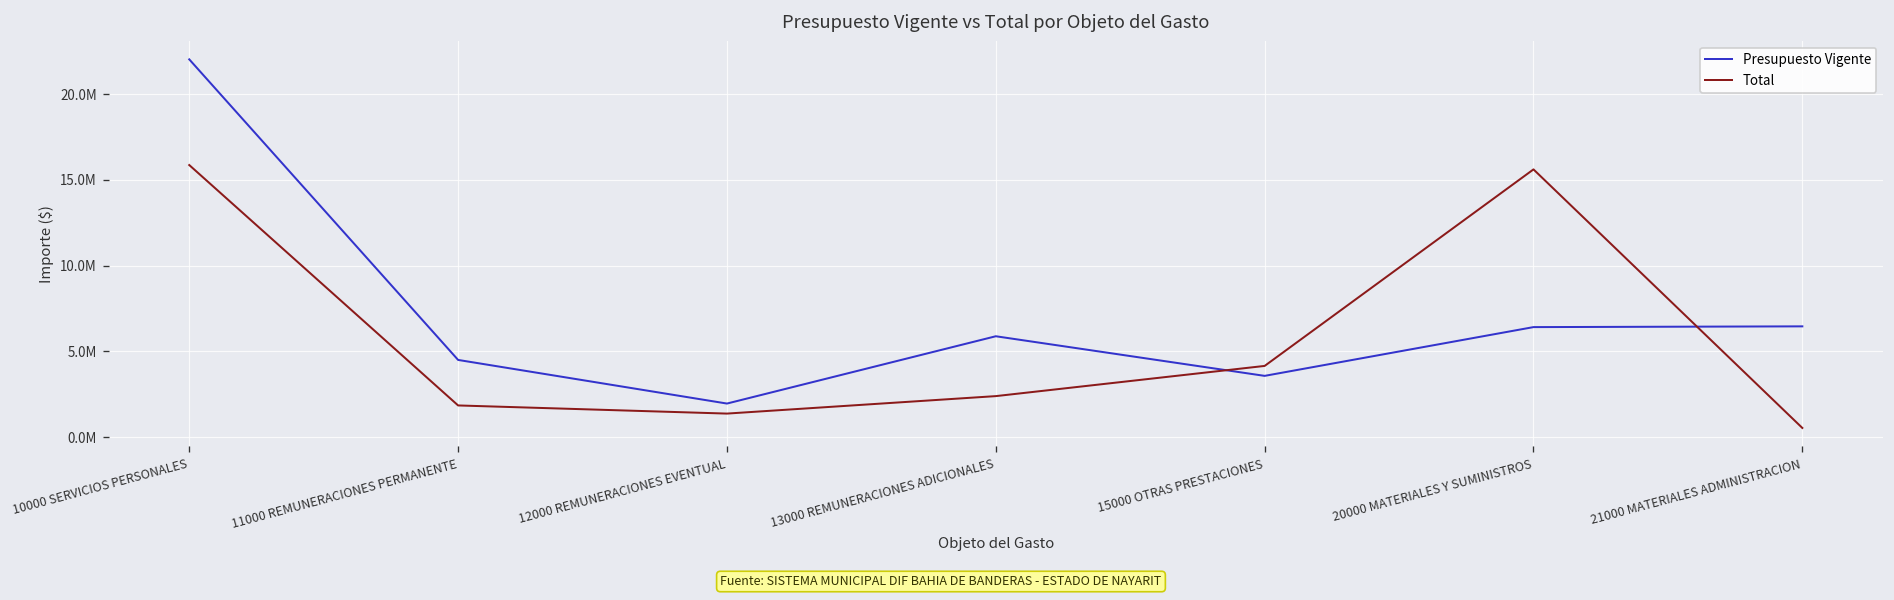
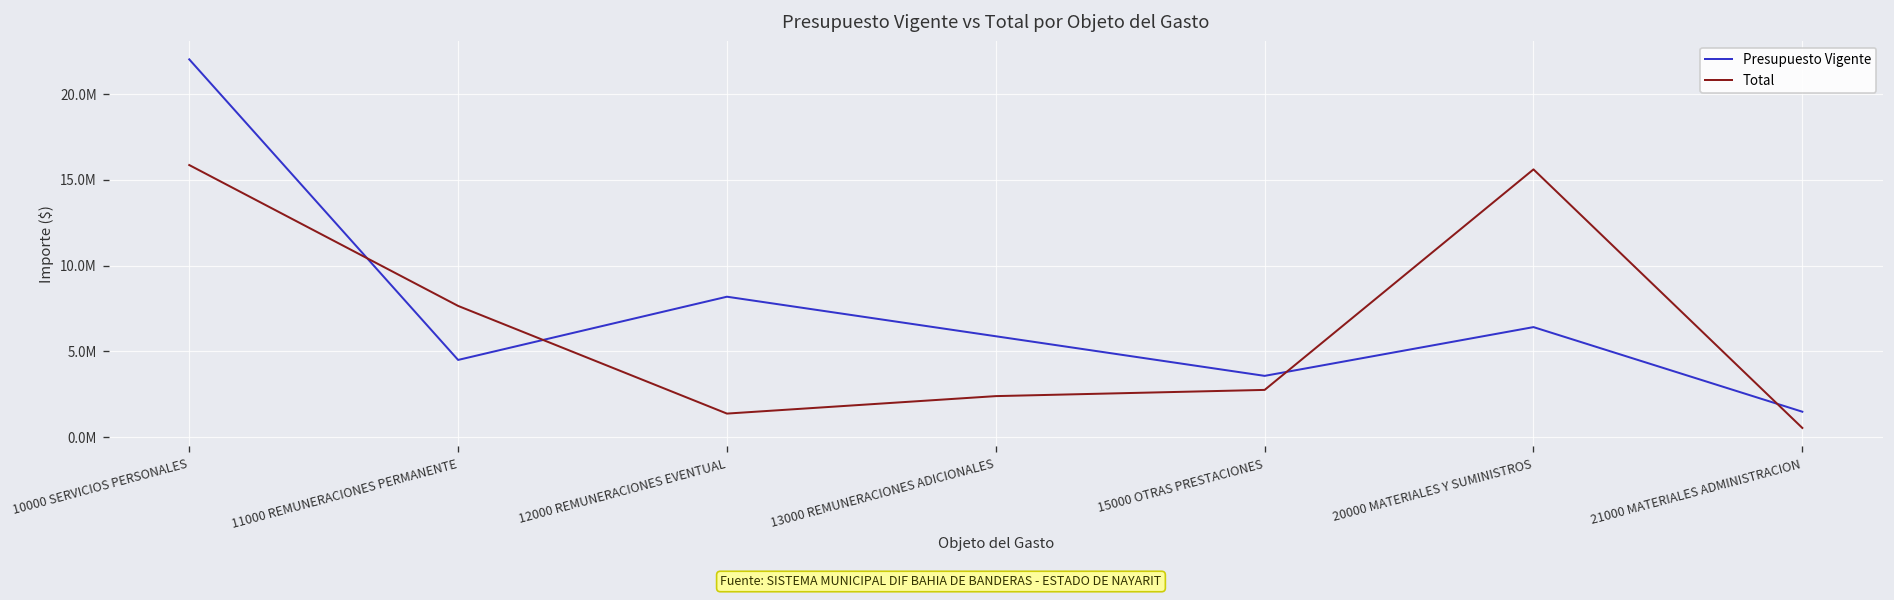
  {
    "Presupuesto Vigente": {
      "10000 SERVICIOS PERSONALES": 22000000,
      "11000 REMUNERACIONES PERMANENTE": 4500000,
-     "12000 REMUNERACIONES EVENTUAL": 2000000,
+     "12000 REMUNERACIONES EVENTUAL": 8200000,
      "13000 REMUNERACIONES ADICIONALES": 5900000,
      "15000 OTRAS PRESTACIONES": 3600000,
      "20000 MATERIALES Y SUMINISTROS": 6400000,
-     "21000 MATERIALES ADMINISTRACION": 6500000
+     "21000 MATERIALES ADMINISTRACION": 1500000
    },
    "Total": {
      "10000 SERVICIOS PERSONALES": 15900000,
-     "11000 REMUNERACIONES PERMANENTE": 1800000,
+     "11000 REMUNERACIONES PERMANENTE": 7600000,
      "12000 REMUNERACIONES EVENTUAL": 1400000,
      "13000 REMUNERACIONES ADICIONALES": 2400000,
-     "15000 OTRAS PRESTACIONES": 4100000,
+     "15000 OTRAS PRESTACIONES": 2700000,
      "20000 MATERIALES Y SUMINISTROS": 15600000,
      "21000 MATERIALES ADMINISTRACION": 500000
    }
  }
